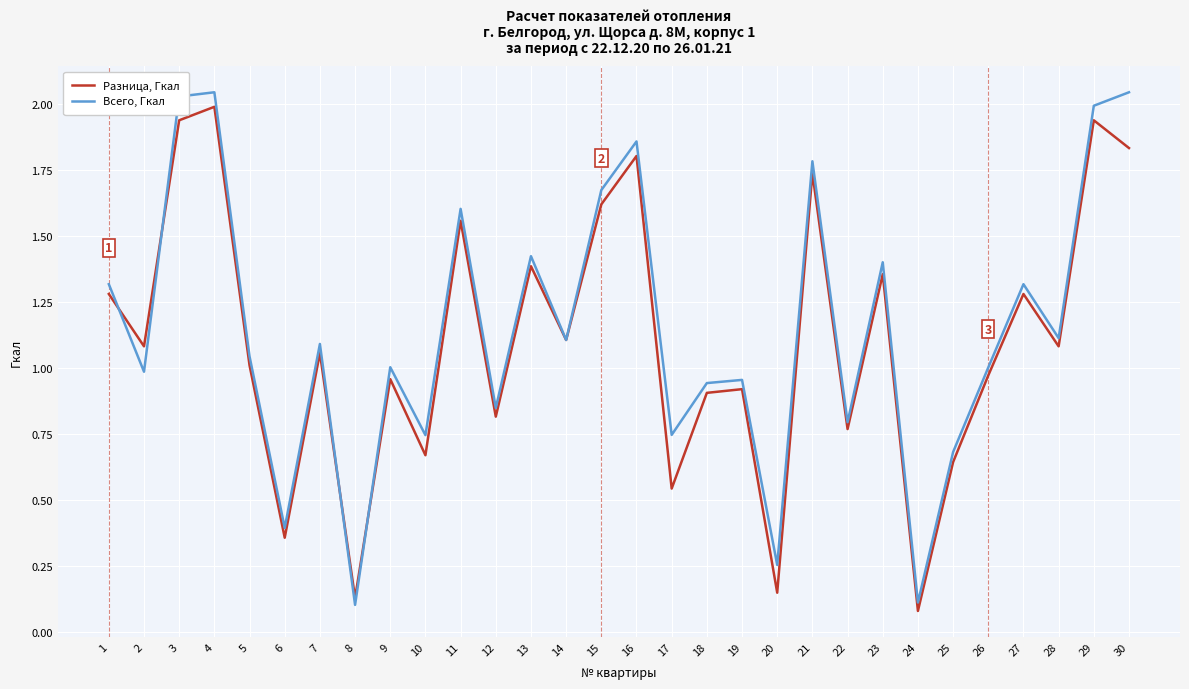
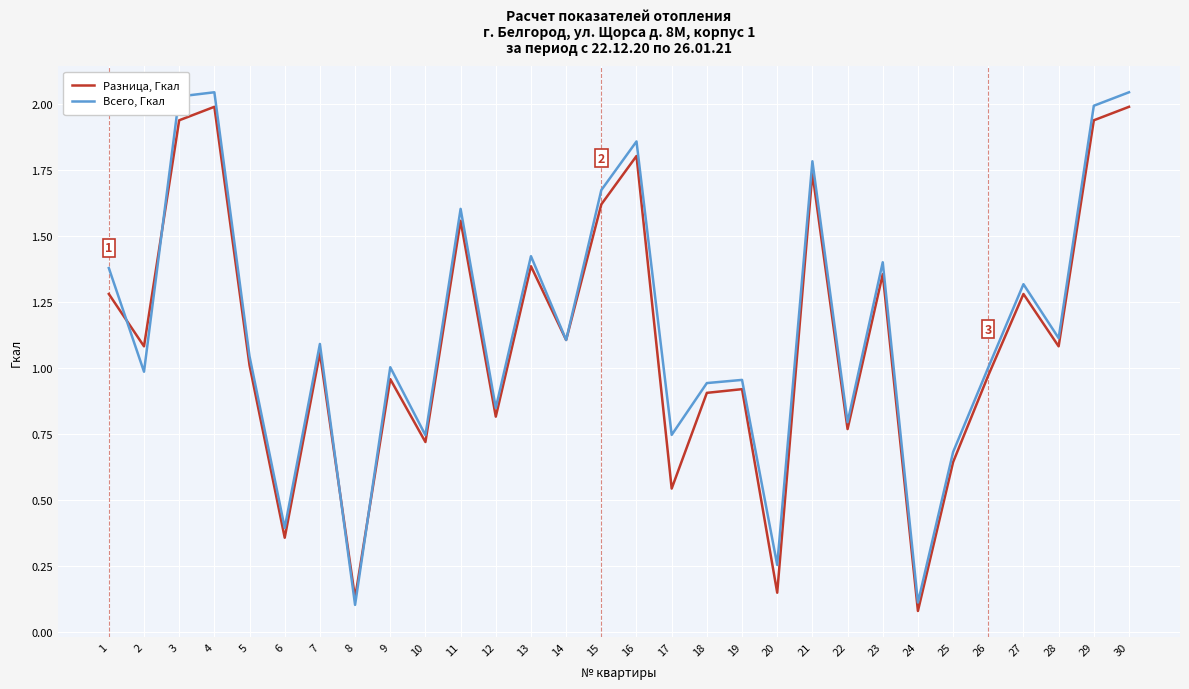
  {
    "Разница, Гкал": {
      "1": 1.28,
      "2": 1.08,
      "3": 1.94,
      "4": 1.99,
      "5": 1.01,
      "6": 0.36,
      "7": 1.06,
      "8": 0.13,
      "9": 0.96,
-     "10": 0.67,
+     "10": 0.72,
      "11": 1.56,
      "12": 0.82,
      "13": 1.39,
      "15": 1.62,
      "17": 0.54,
      "18": 0.91,
      "19": 0.92,
      "20": 0.15,
      "21": 1.74,
      "22": 0.77,
      "23": 1.36,
      "24": 0.08,
      "25": 0.64,
      "26": 0.97,
      "27": 1.28,
      "28": 1.08,
      "29": 1.94,
-     "30": 1.83
+     "30": 1.99
    },
    "Всего, Гкал": {
-     "1": 1.32,
+     "1": 1.38,
      "2": 0.99,
      "4": 2.04,
      "5": 1.04,
      "6": 0.40,
      "7": 1.09,
      "8": 0.10,
      "9": 1.00,
      "10": 0.75,
      "11": 1.60,
      "12": 0.85,
      "13": 1.42,
      "17": 0.75,
      "18": 0.94,
      "19": 0.96,
      "20": 0.26,
      "21": 1.78,
      "22": 0.80,
      "23": 1.40,
      "24": 0.11,
      "25": 0.68,
      "26": 1.00,
      "27": 1.32,
      "28": 1.11,
      "29": 1.99,
      "30": 2.04
    }
  }
